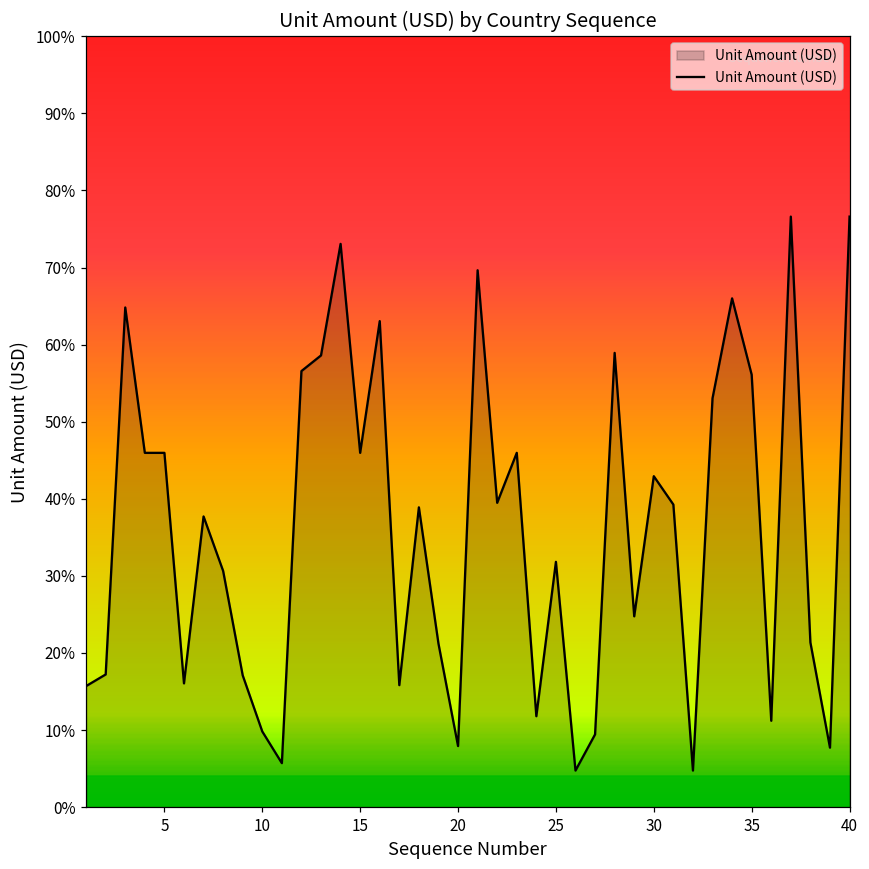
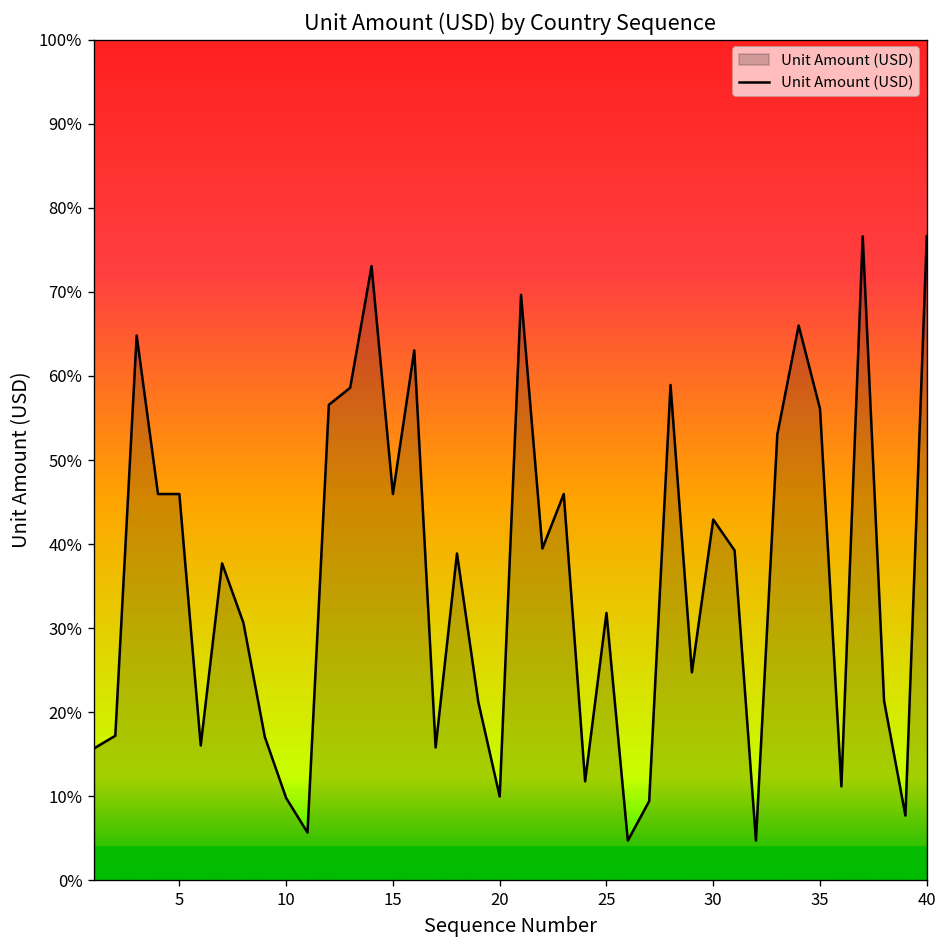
  {
    "5": "46%",
    "10": "10%",
    "15": "46%",
-   "20": "8%",
+   "20": "10%",
    "25": "32%",
    "30": "43%",
    "35": "56%",
    "40": "77%"
  }
